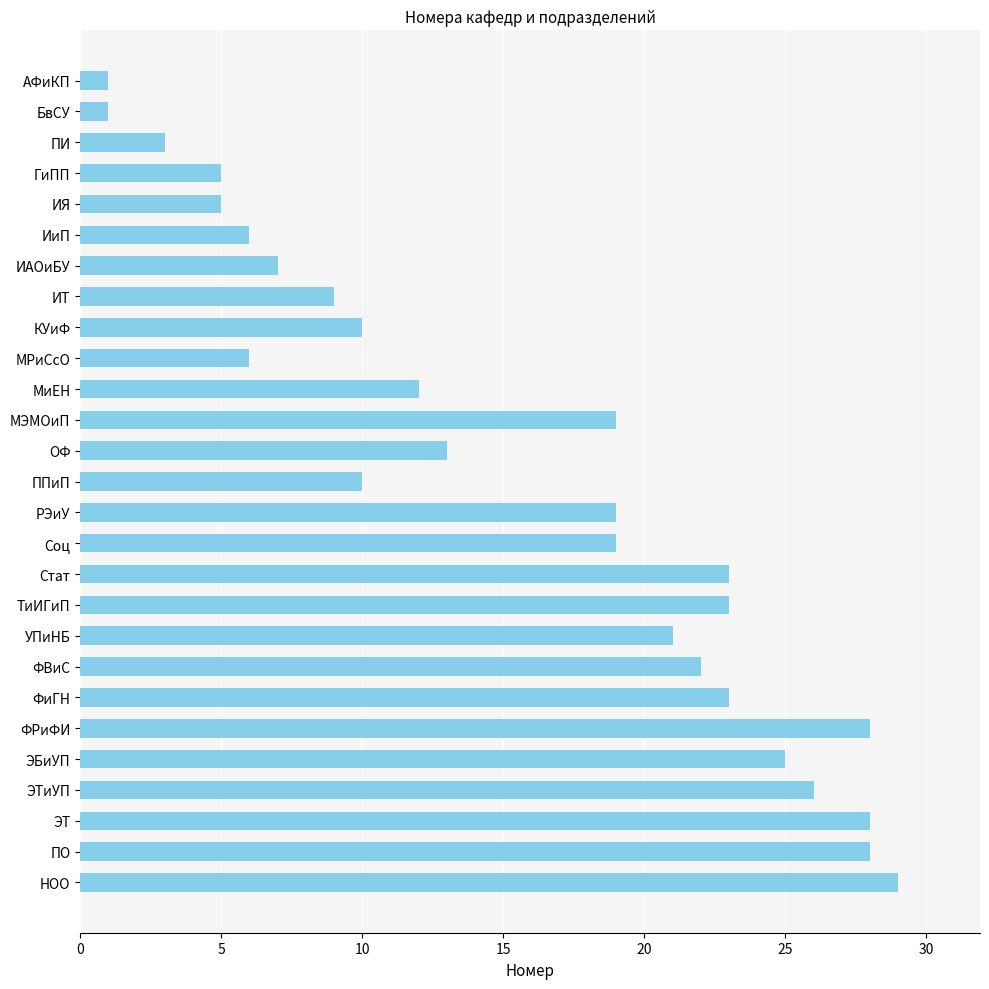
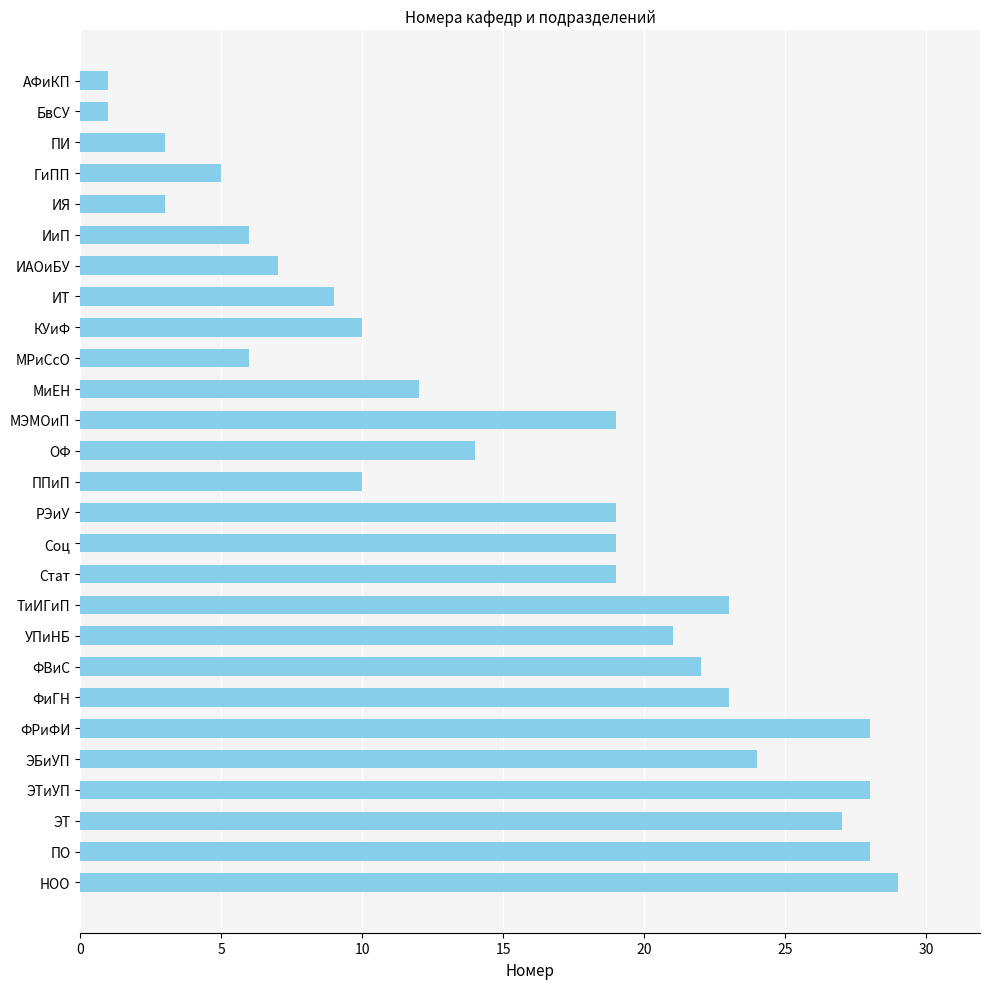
  {
    "АФиКП": 1,
    "БвСУ": 1,
    "ПИ": 3,
    "ГиПП": 5,
-   "ИЯ": 5,
+   "ИЯ": 3,
    "ИиП": 6,
    "ИАОиБУ": 7,
    "ИТ": 9,
    "КУиФ": 10,
    "МРиСсО": 6,
    "МиЕН": 12,
    "МЭМОиП": 19,
-   "ОФ": 13,
+   "ОФ": 14,
    "ППиП": 10,
    "РЭиУ": 19,
    "Соц": 19,
-   "Стат": 23,
+   "Стат": 19,
    "ТиИГиП": 23,
    "УПиНБ": 21,
    "ФВиС": 22,
    "ФиГН": 23,
    "ФРиФИ": 28,
-   "ЭБиУП": 25,
-   "ЭТиУП": 26,
-   "ЭТ": 28,
+   "ЭБиУП": 24,
+   "ЭТиУП": 28,
+   "ЭТ": 27,
    "ПО": 28,
    "НОО": 29
  }
